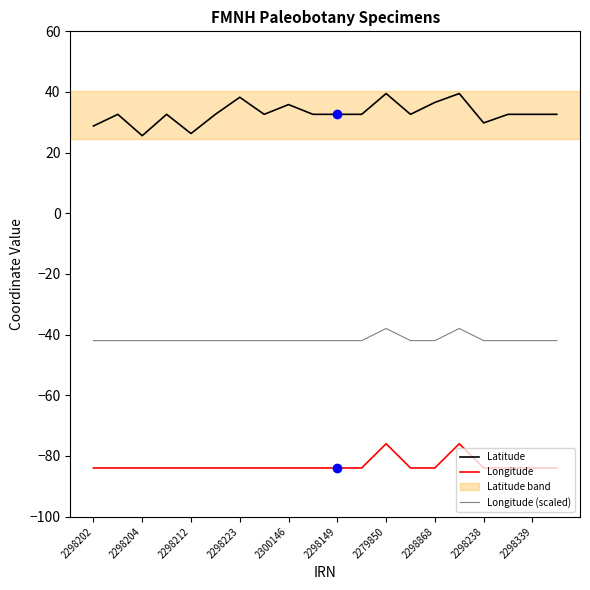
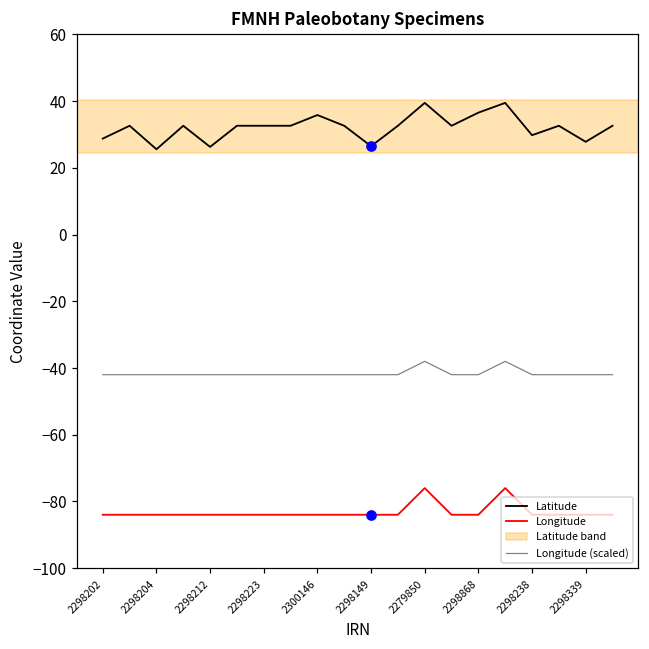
  {
    "Latitude": {
      "2298202": 29,
      "2298204": 26,
      "2298212": 26,
-     "2298223": 38,
+     "2298223": 33,
      "2300146": 36,
-     "2298149": 33,
+     "2298149": 27,
      "2279850": 39,
      "2298868": 37,
      "2298238": 30,
-     "2298339": 33
+     "2298339": 28
    },
    "Longitude": {
      "2298202": -84,
      "2298204": -84,
      "2298212": -84,
      "2298223": -84,
      "2300146": -84,
      "2279850": -76,
      "2298868": -84
    },
    "Longitude (scaled)": {
      "2298202": -42,
      "2298204": -42,
      "2298212": -42,
      "2298223": -42,
      "2300146": -42,
      "2298149": -42,
      "2279850": -38,
      "2298868": -42,
      "2298238": -42,
      "2298339": -42
    }
  }
